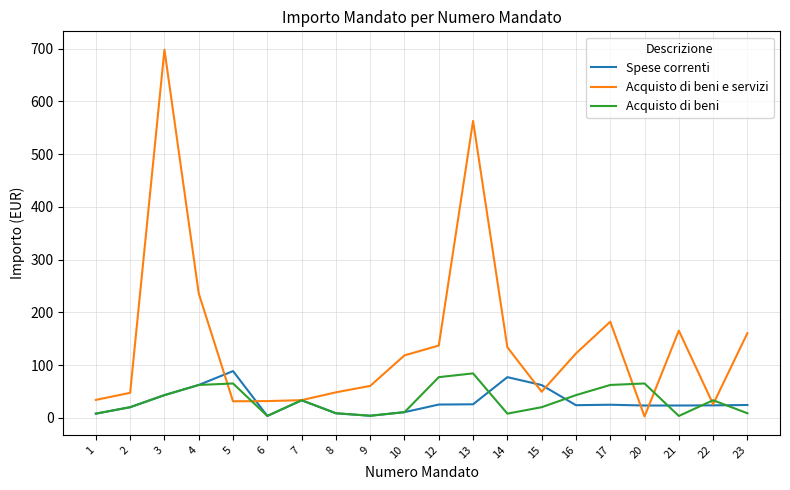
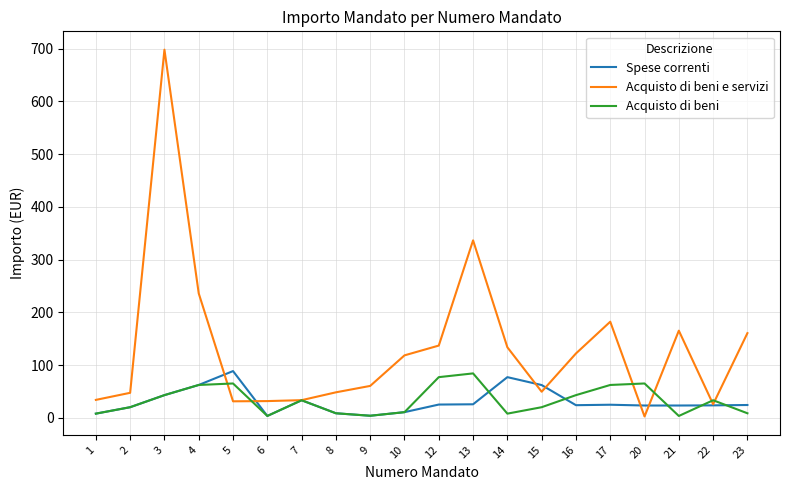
  {
    "Spese correnti": {
      "5": 90,
      "12": 30,
      "13": 30,
      "14": 80,
      "15": 60,
      "16": 20,
      "17": 20,
      "20": 20,
      "21": 20,
      "23": 20
    },
    "Acquisto di beni e servizi": {
      "1": 30,
      "2": 50,
      "3": 700,
      "4": 240,
      "5": 30,
      "6": 30,
      "8": 50,
      "9": 60,
      "10": 120,
      "12": 140,
-     "13": 560,
+     "13": 340,
      "14": 130,
      "15": 50,
      "16": 120,
      "17": 180,
      "20": 0,
      "21": 170,
      "23": 160
    },
    "Acquisto di beni": {
      "5": 70,
      "12": 80,
      "13": 80,
      "14": 10,
      "15": 20,
      "16": 40,
      "17": 60,
      "20": 70,
      "21": 0,
      "22": 30,
      "23": 10
    }
  }
